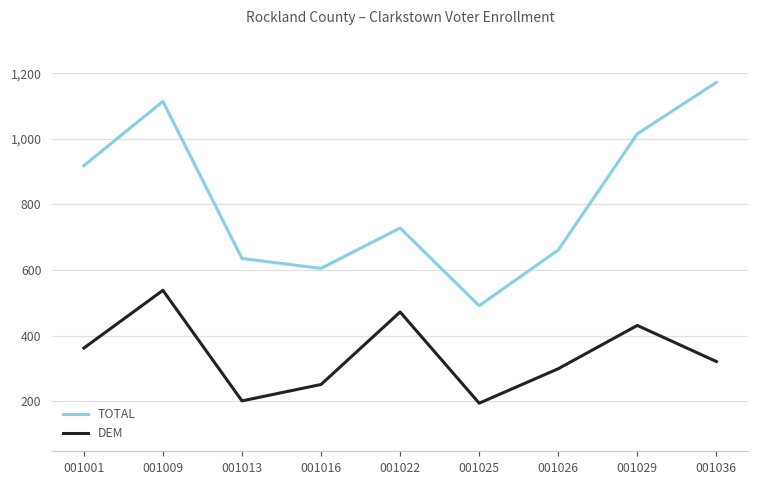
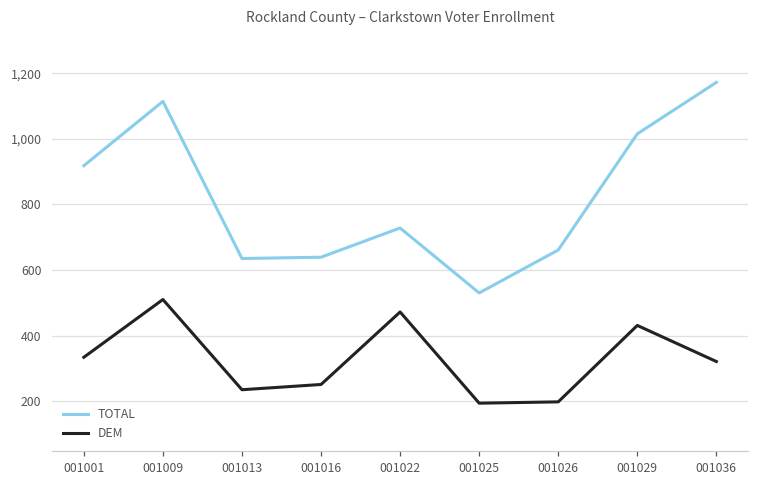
  {
    "TOTAL": {
      "001001": "920",
      "001009": "1,110",
      "001013": "640",
-     "001016": "610",
+     "001016": "640",
      "001022": "730",
-     "001025": "490",
+     "001025": "530",
      "001026": "660",
      "001029": "1,020",
      "001036": "1,170"
    },
    "DEM": {
-     "001001": "360",
-     "001009": "540",
-     "001013": "200",
+     "001001": "330",
+     "001009": "510",
+     "001013": "240",
      "001016": "250",
      "001022": "470",
      "001025": "190",
-     "001026": "300",
+     "001026": "200",
      "001029": "430",
      "001036": "320"
    }
  }
